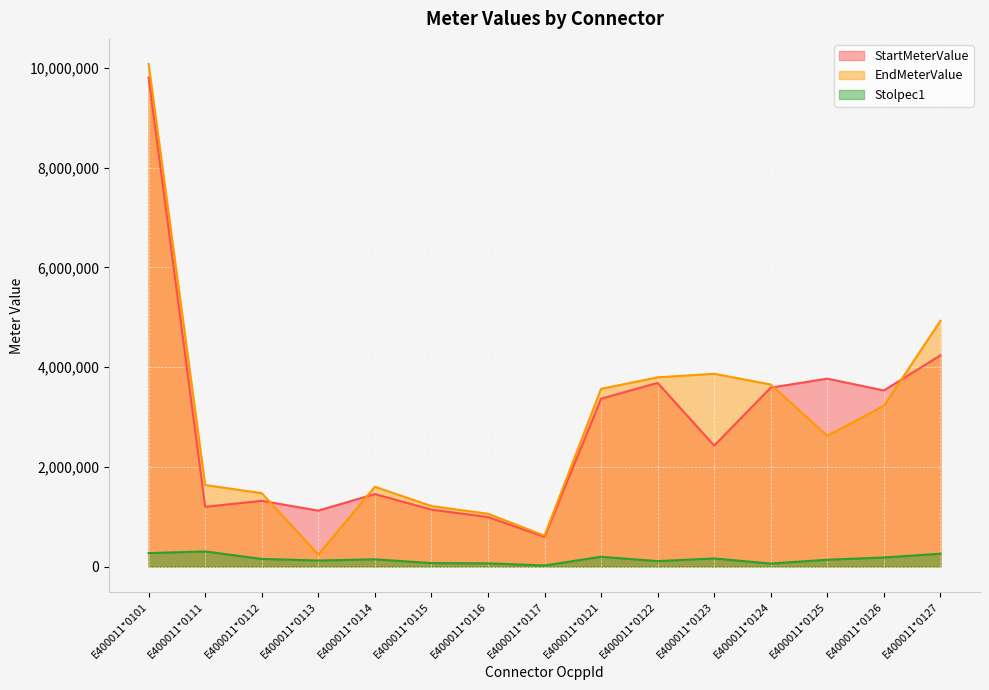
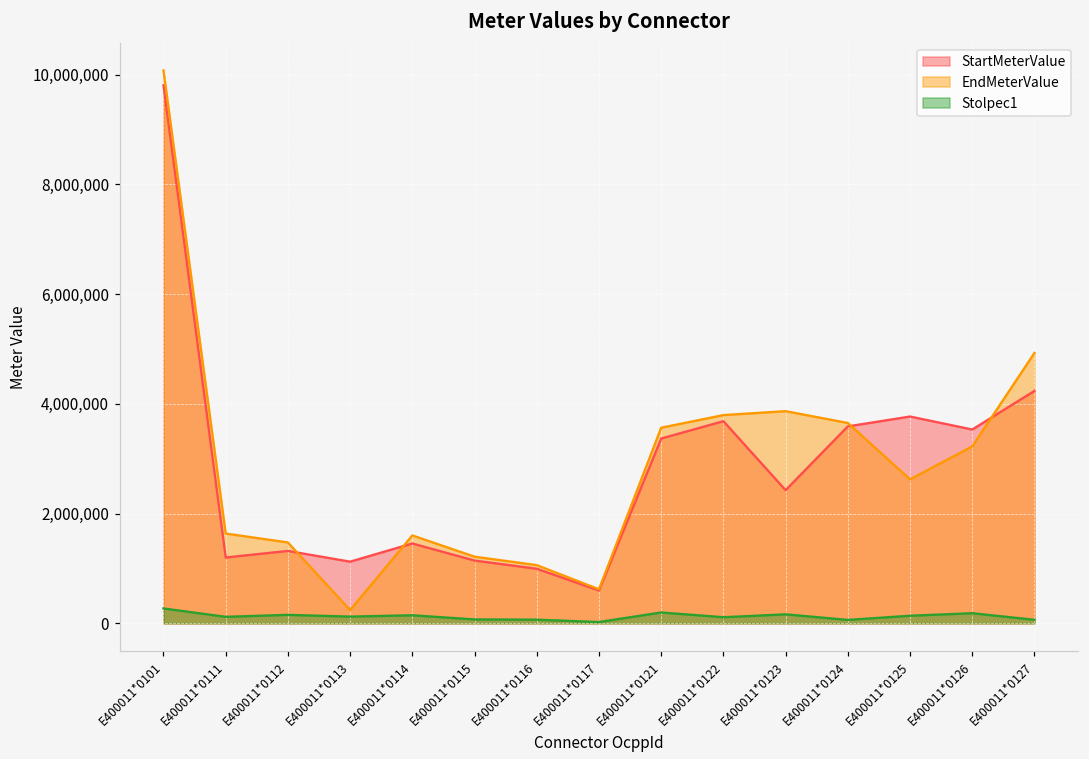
  {
    "StartMeterValue": {
      "E400011*0101": "9,800,000",
      "E400011*0111": "1,200,000",
      "E400011*0112": "1,300,000",
      "E400011*0113": "1,100,000",
      "E400011*0114": "1,500,000",
      "E400011*0115": "1,100,000",
      "E400011*0116": "1,000,000",
      "E400011*0121": "3,400,000",
      "E400011*0122": "3,700,000",
      "E400011*0123": "2,400,000",
      "E400011*0124": "3,600,000",
      "E400011*0125": "3,800,000",
      "E400011*0126": "3,500,000",
      "E400011*0127": "4,200,000"
    },
    "EndMeterValue": {
      "E400011*0101": "10,100,000",
      "E400011*0111": "1,600,000",
      "E400011*0112": "1,500,000",
      "E400011*0113": "200,000",
      "E400011*0114": "1,600,000",
      "E400011*0115": "1,200,000",
      "E400011*0116": "1,100,000",
      "E400011*0121": "3,600,000",
      "E400011*0122": "3,800,000",
      "E400011*0123": "3,900,000",
      "E400011*0124": "3,700,000",
      "E400011*0125": "2,600,000",
      "E400011*0126": "3,200,000",
      "E400011*0127": "4,900,000"
    },
    "Stolpec1": {
      "E400011*0101": "300,000",
-     "E400011*0111": "300,000",
+     "E400011*0111": "100,000",
      "E400011*0112": "200,000",
      "E400011*0113": "100,000",
      "E400011*0114": "100,000",
      "E400011*0115": "100,000",
      "E400011*0116": "100,000",
      "E400011*0117": "0",
      "E400011*0121": "200,000",
      "E400011*0122": "100,000",
      "E400011*0123": "200,000",
      "E400011*0124": "100,000",
      "E400011*0125": "100,000",
      "E400011*0126": "200,000",
-     "E400011*0127": "300,000"
+     "E400011*0127": "100,000"
    }
  }
